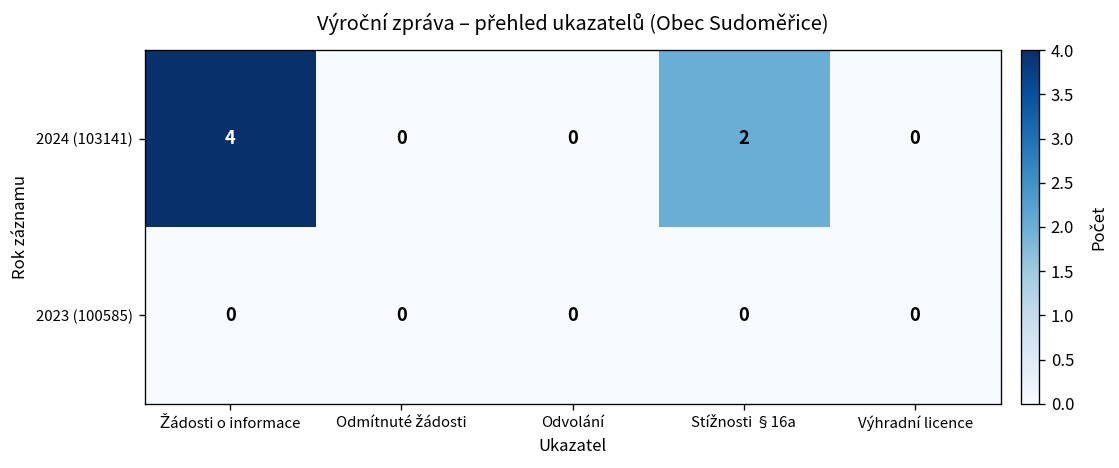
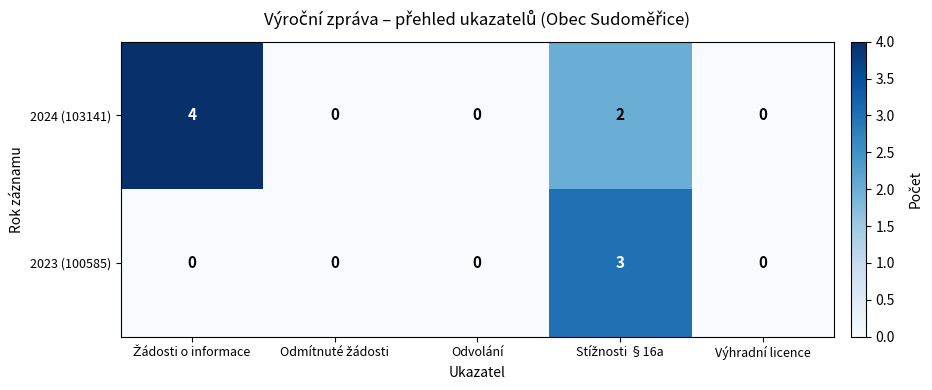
  {
    "2024 (103141)": {
      "Žádosti o informace": 4,
      "Odmítnuté žádosti": 0,
      "Odvolání": 0,
      "Stížnosti §16a": 2,
      "Výhradní licence": 0
    },
    "2023 (100585)": {
      "Žádosti o informace": 0,
      "Odmítnuté žádosti": 0,
      "Odvolání": 0,
-     "Stížnosti §16a": 0,
+     "Stížnosti §16a": 3,
      "Výhradní licence": 0
    }
  }
